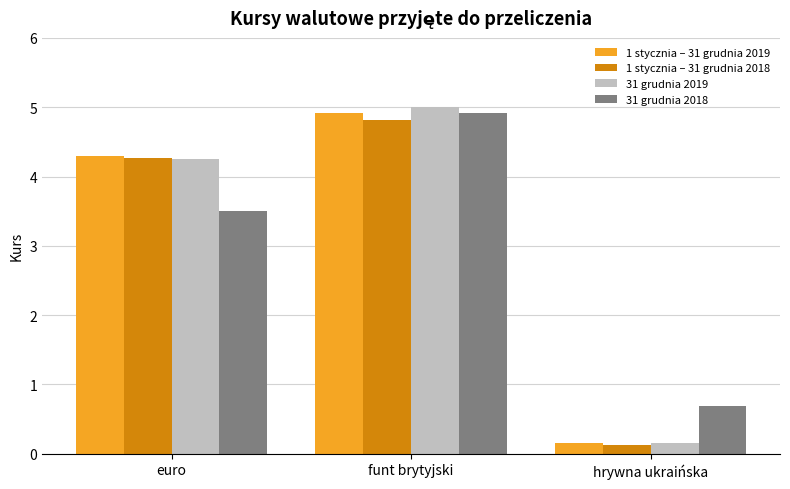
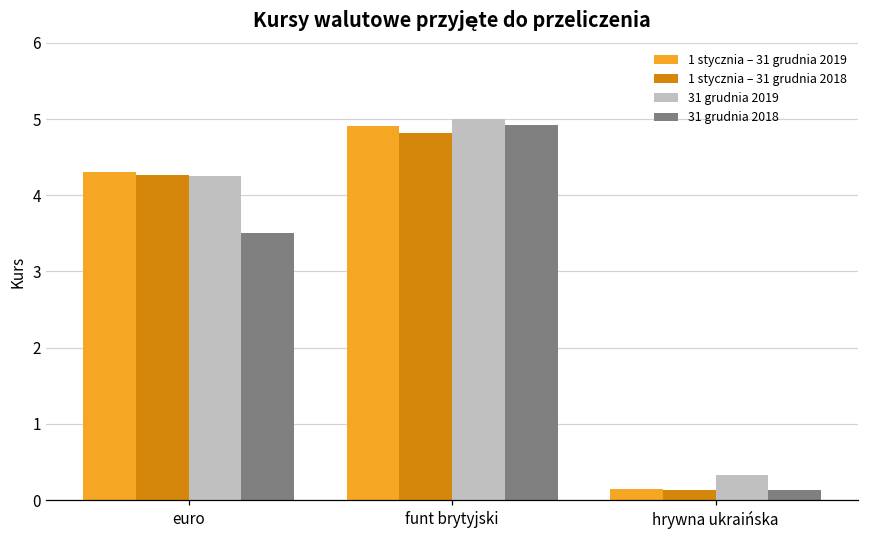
  {
    "31 grudnia 2019": {
      "euro": 4.3,
      "funt brytyjski": 5.0,
-     "hrywna ukraińska": 0.2
+     "hrywna ukraińska": 0.3
    },
    "31 grudnia 2018": {
      "euro": 3.5,
      "funt brytyjski": 4.9,
-     "hrywna ukraińska": 0.7
+     "hrywna ukraińska": 0.1
    }
  }
